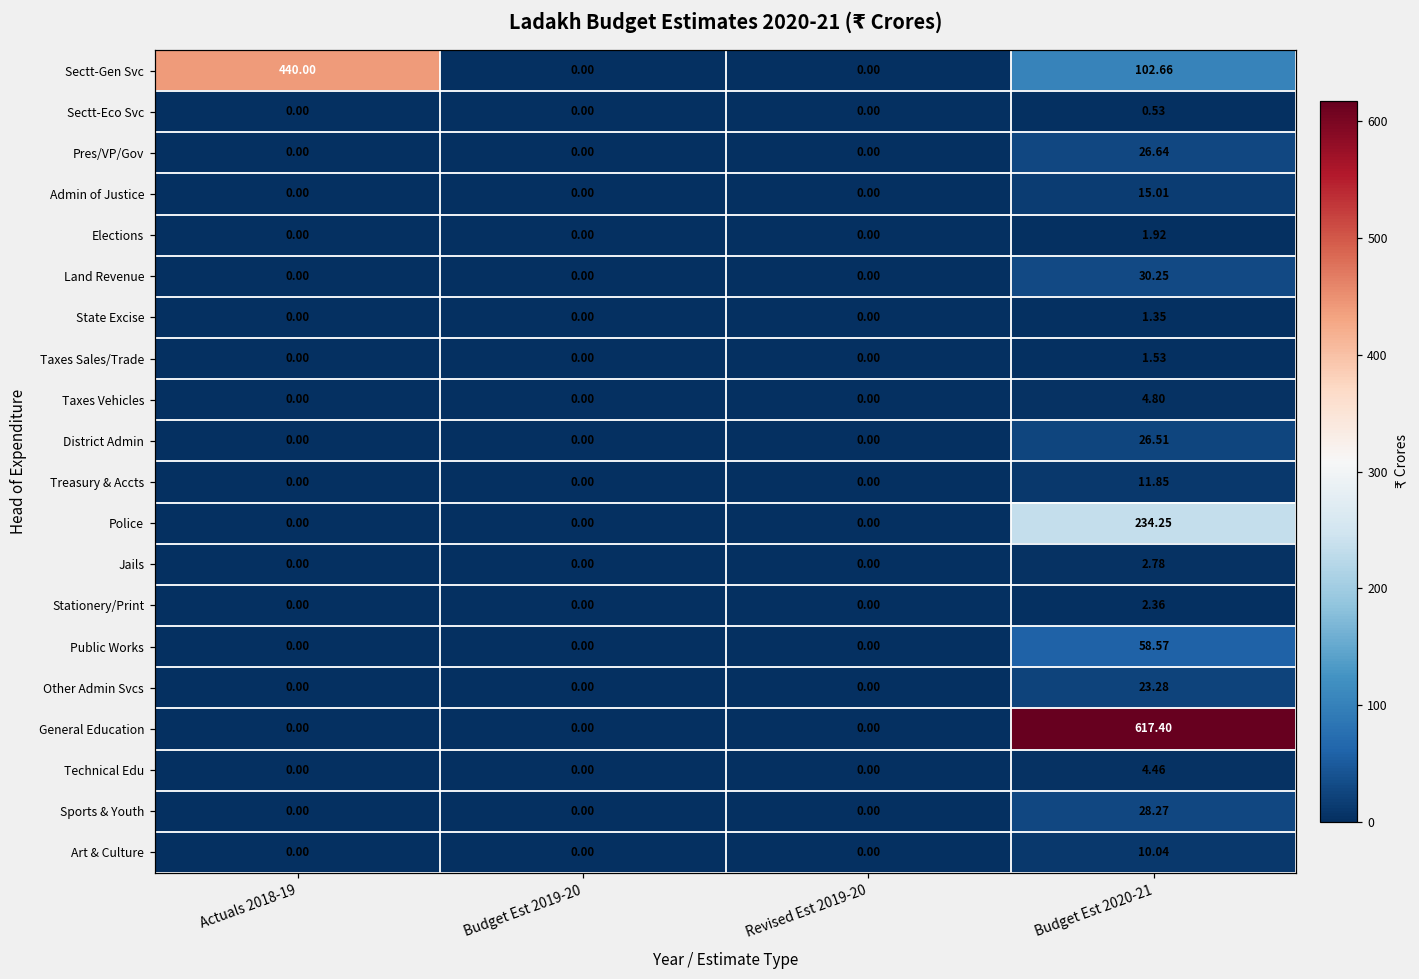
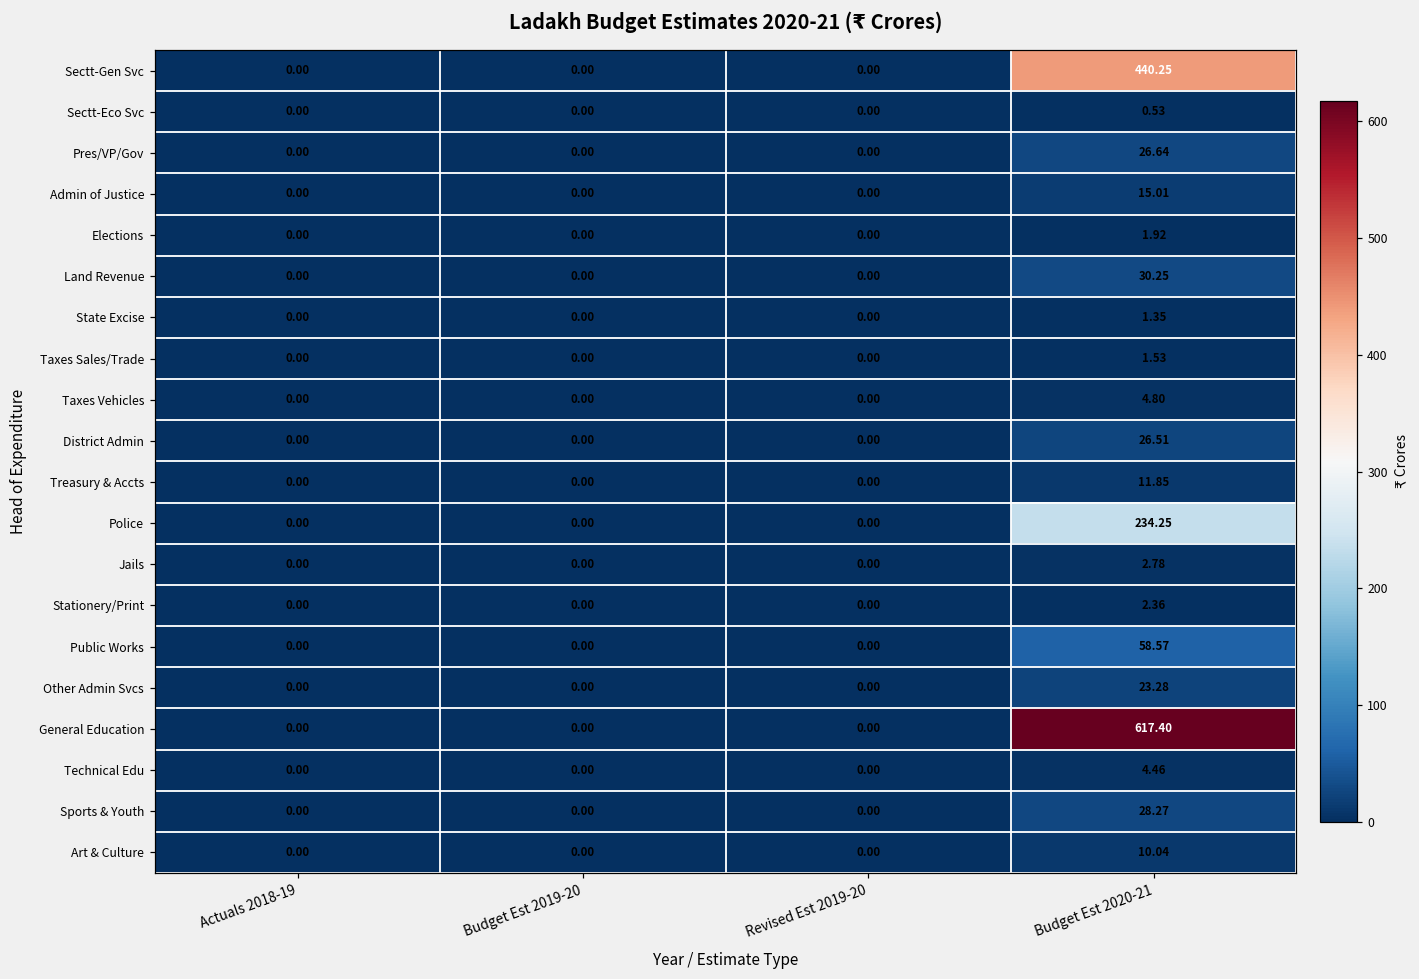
  {
    "Sectt-Gen Svc": {
-     "Actuals 2018-19": 440.00,
+     "Actuals 2018-19": 0.00,
      "Budget Est 2019-20": 0.00,
      "Revised Est 2019-20": 0.00,
-     "Budget Est 2020-21": 102.66
+     "Budget Est 2020-21": 440.25
    },
    "Sectt-Eco Svc": {
      "Actuals 2018-19": 0.00,
      "Budget Est 2019-20": 0.00,
      "Revised Est 2019-20": 0.00,
      "Budget Est 2020-21": 0.53
    },
    "Pres/VP/Gov": {
      "Actuals 2018-19": 0.00,
      "Budget Est 2019-20": 0.00,
      "Revised Est 2019-20": 0.00,
      "Budget Est 2020-21": 26.64
    },
    "Admin of Justice": {
      "Actuals 2018-19": 0.00,
      "Budget Est 2019-20": 0.00,
      "Revised Est 2019-20": 0.00,
      "Budget Est 2020-21": 15.01
    },
    "Elections": {
      "Actuals 2018-19": 0.00,
      "Budget Est 2019-20": 0.00,
      "Revised Est 2019-20": 0.00,
      "Budget Est 2020-21": 1.92
    },
    "Land Revenue": {
      "Actuals 2018-19": 0.00,
      "Budget Est 2019-20": 0.00,
      "Revised Est 2019-20": 0.00,
      "Budget Est 2020-21": 30.25
    },
    "State Excise": {
      "Actuals 2018-19": 0.00,
      "Budget Est 2019-20": 0.00,
      "Revised Est 2019-20": 0.00,
      "Budget Est 2020-21": 1.35
    },
    "Taxes Sales/Trade": {
      "Actuals 2018-19": 0.00,
      "Budget Est 2019-20": 0.00,
      "Revised Est 2019-20": 0.00,
      "Budget Est 2020-21": 1.53
    },
    "Taxes Vehicles": {
      "Actuals 2018-19": 0.00,
      "Budget Est 2019-20": 0.00,
      "Revised Est 2019-20": 0.00,
      "Budget Est 2020-21": 4.80
    },
    "District Admin": {
      "Actuals 2018-19": 0.00,
      "Budget Est 2019-20": 0.00,
      "Revised Est 2019-20": 0.00,
      "Budget Est 2020-21": 26.51
    },
    "Treasury & Accts": {
      "Actuals 2018-19": 0.00,
      "Budget Est 2019-20": 0.00,
      "Revised Est 2019-20": 0.00,
      "Budget Est 2020-21": 11.85
    },
    "Police": {
      "Actuals 2018-19": 0.00,
      "Budget Est 2019-20": 0.00,
      "Revised Est 2019-20": 0.00,
      "Budget Est 2020-21": 234.25
    },
    "Jails": {
      "Actuals 2018-19": 0.00,
      "Budget Est 2019-20": 0.00,
      "Revised Est 2019-20": 0.00,
      "Budget Est 2020-21": 2.78
    },
    "Stationery/Print": {
      "Actuals 2018-19": 0.00,
      "Budget Est 2019-20": 0.00,
      "Revised Est 2019-20": 0.00,
      "Budget Est 2020-21": 2.36
    },
    "Public Works": {
      "Actuals 2018-19": 0.00,
      "Budget Est 2019-20": 0.00,
      "Revised Est 2019-20": 0.00,
      "Budget Est 2020-21": 58.57
    },
    "Other Admin Svcs": {
      "Actuals 2018-19": 0.00,
      "Budget Est 2019-20": 0.00,
      "Revised Est 2019-20": 0.00,
      "Budget Est 2020-21": 23.28
    },
    "General Education": {
      "Actuals 2018-19": 0.00,
      "Budget Est 2019-20": 0.00,
      "Revised Est 2019-20": 0.00,
      "Budget Est 2020-21": 617.40
    },
    "Technical Edu": {
      "Actuals 2018-19": 0.00,
      "Budget Est 2019-20": 0.00,
      "Revised Est 2019-20": 0.00,
      "Budget Est 2020-21": 4.46
    },
    "Sports & Youth": {
      "Actuals 2018-19": 0.00,
      "Budget Est 2019-20": 0.00,
      "Revised Est 2019-20": 0.00,
      "Budget Est 2020-21": 28.27
    },
    "Art & Culture": {
      "Actuals 2018-19": 0.00,
      "Budget Est 2019-20": 0.00,
      "Revised Est 2019-20": 0.00,
      "Budget Est 2020-21": 10.04
    }
  }
